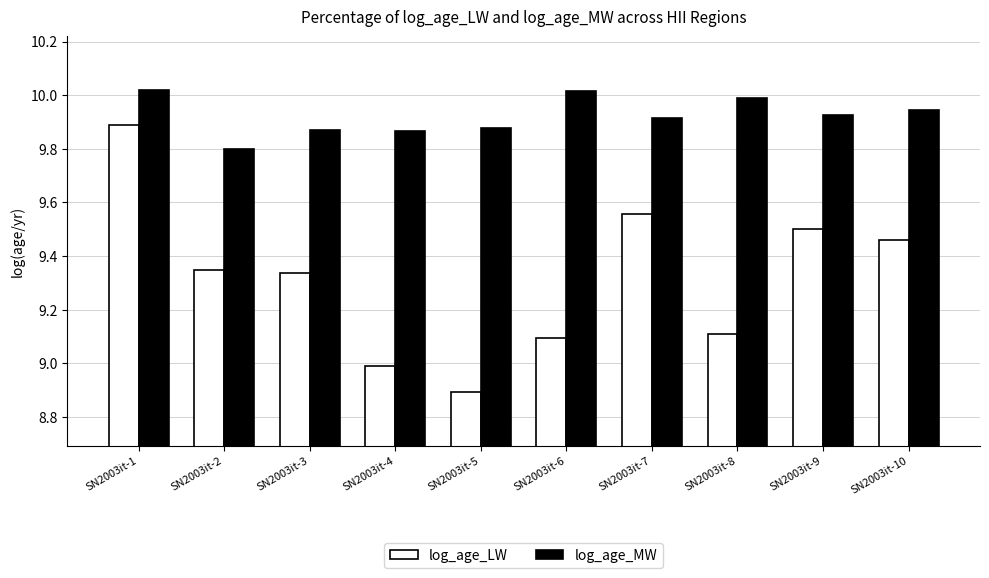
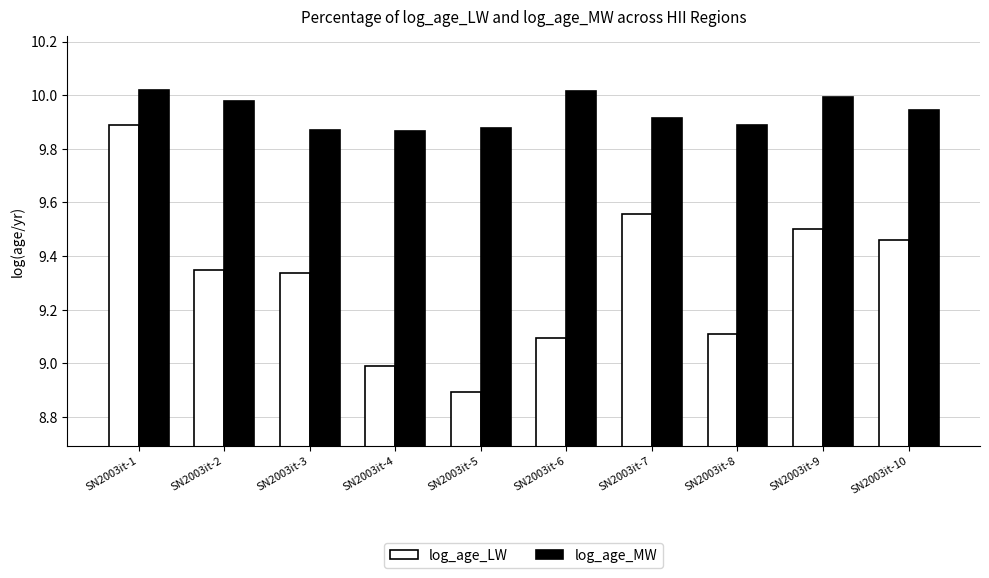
  {
    "log_age_LW": {
      "SN2003it-1": 9.89,
      "SN2003it-2": 9.35,
      "SN2003it-3": 9.34,
      "SN2003it-4": 8.99,
      "SN2003it-5": 8.89,
      "SN2003it-6": 9.10,
      "SN2003it-7": 9.56,
      "SN2003it-8": 9.11,
      "SN2003it-9": 9.50,
      "SN2003it-10": 9.46
    },
    "log_age_MW": {
      "SN2003it-1": 10.02,
-     "SN2003it-2": 9.80,
+     "SN2003it-2": 9.98,
      "SN2003it-3": 9.87,
      "SN2003it-4": 9.87,
      "SN2003it-5": 9.88,
      "SN2003it-6": 10.02,
      "SN2003it-7": 9.92,
-     "SN2003it-8": 9.99,
-     "SN2003it-9": 9.93,
+     "SN2003it-8": 9.89,
+     "SN2003it-9": 10.00,
      "SN2003it-10": 9.95
    }
  }
